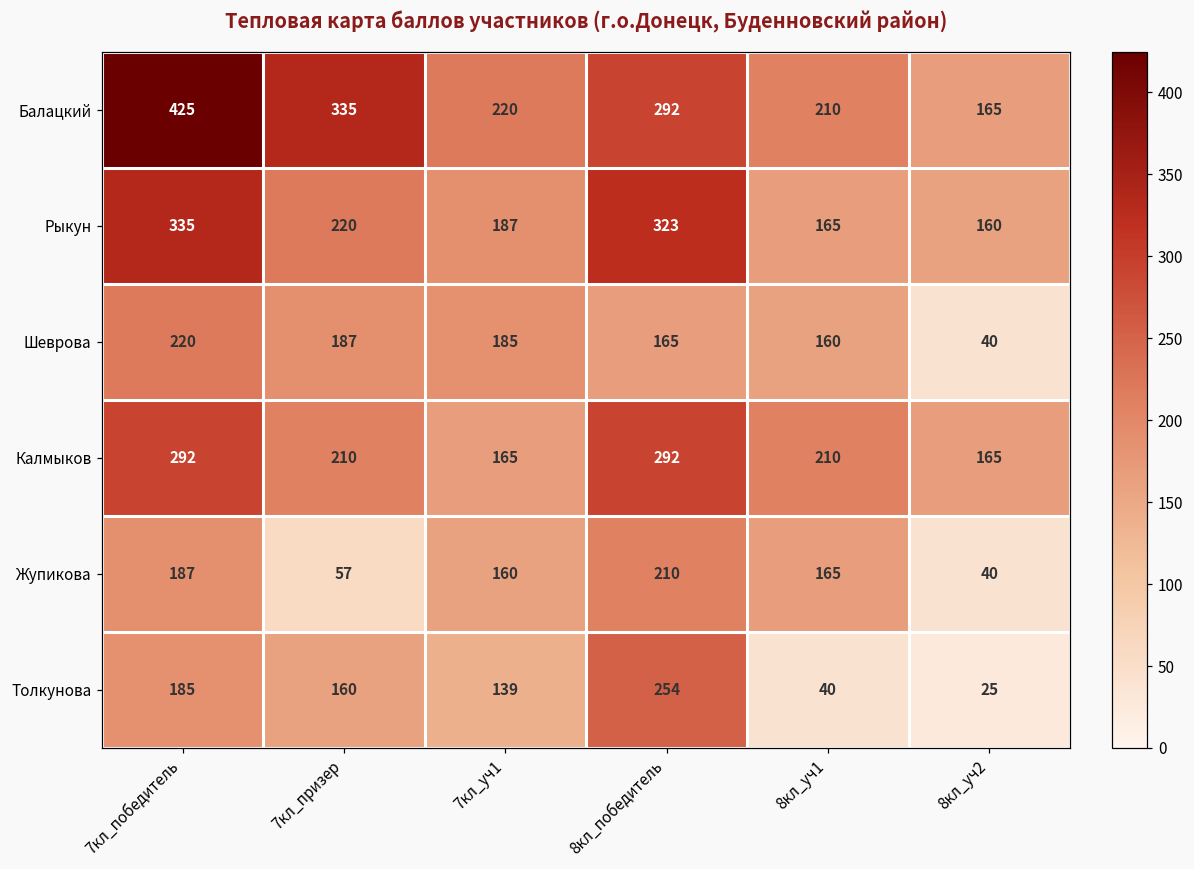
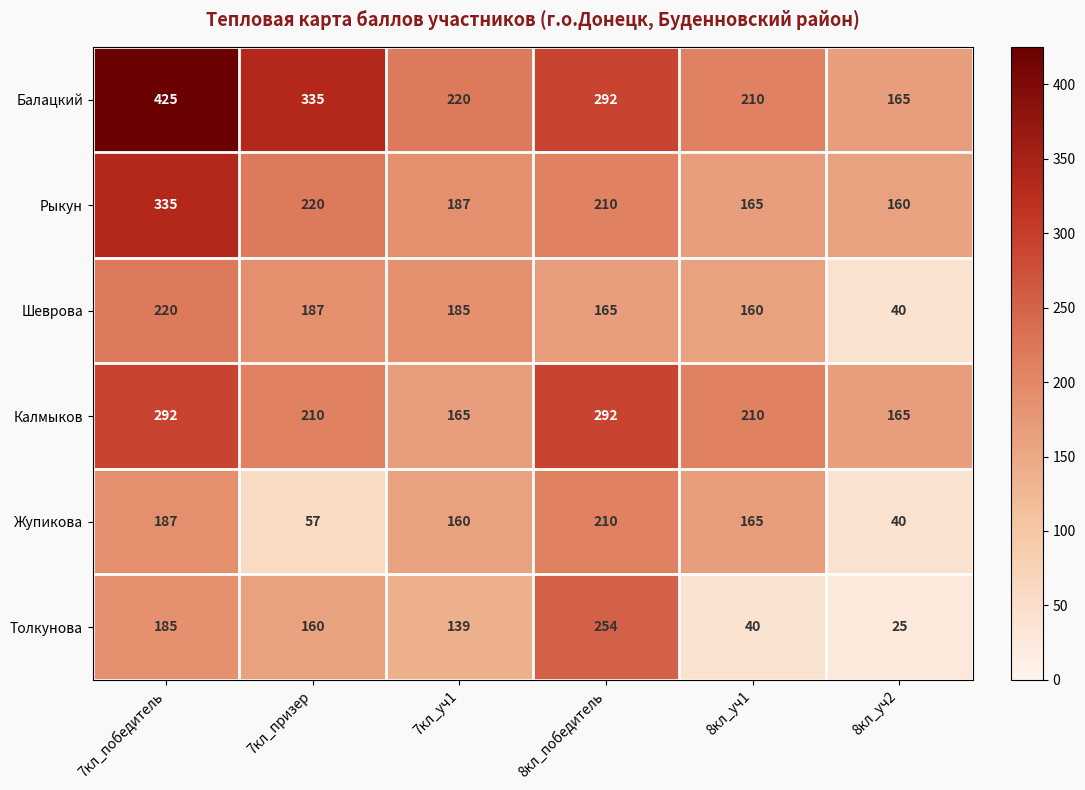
  {
    "Балацкий": {
      "7кл_победитель": 425,
      "7кл_призер": 335,
      "7кл_уч1": 220,
      "8кл_победитель": 292,
      "8кл_уч1": 210,
      "8кл_уч2": 165
    },
    "Рыкун": {
      "7кл_победитель": 335,
      "7кл_призер": 220,
      "7кл_уч1": 187,
-     "8кл_победитель": 323,
+     "8кл_победитель": 210,
      "8кл_уч1": 165,
      "8кл_уч2": 160
    },
    "Шеврова": {
      "7кл_победитель": 220,
      "7кл_призер": 187,
      "7кл_уч1": 185,
      "8кл_победитель": 165,
      "8кл_уч1": 160,
      "8кл_уч2": 40
    },
    "Калмыков": {
      "7кл_победитель": 292,
      "7кл_призер": 210,
      "7кл_уч1": 165,
      "8кл_победитель": 292,
      "8кл_уч1": 210,
      "8кл_уч2": 165
    },
    "Жупикова": {
      "7кл_победитель": 187,
      "7кл_призер": 57,
      "7кл_уч1": 160,
      "8кл_победитель": 210,
      "8кл_уч1": 165,
      "8кл_уч2": 40
    },
    "Толкунова": {
      "7кл_победитель": 185,
      "7кл_призер": 160,
      "7кл_уч1": 139,
      "8кл_победитель": 254,
      "8кл_уч1": 40,
      "8кл_уч2": 25
    }
  }
